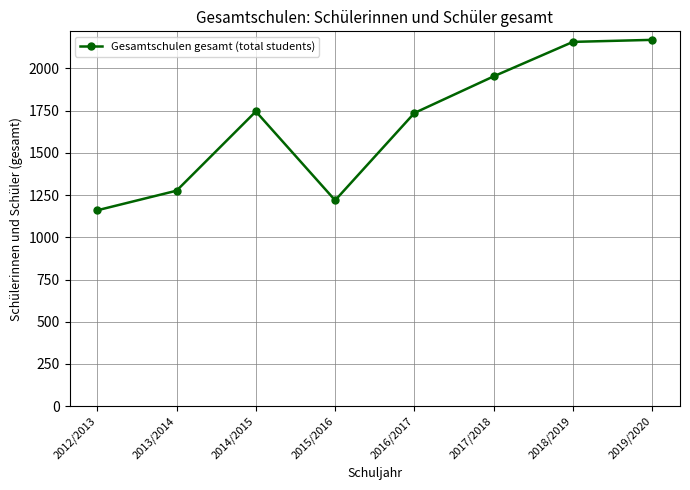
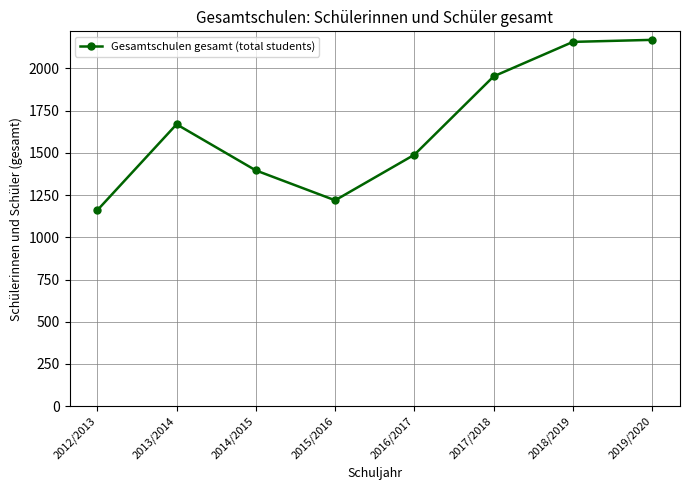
  {
    "2012/2013": 1160,
-   "2013/2014": 1280,
-   "2014/2015": 1750,
+   "2013/2014": 1670,
+   "2014/2015": 1400,
    "2015/2016": 1220,
-   "2016/2017": 1740,
+   "2016/2017": 1490,
    "2017/2018": 1950,
    "2018/2019": 2160,
    "2019/2020": 2170
  }
